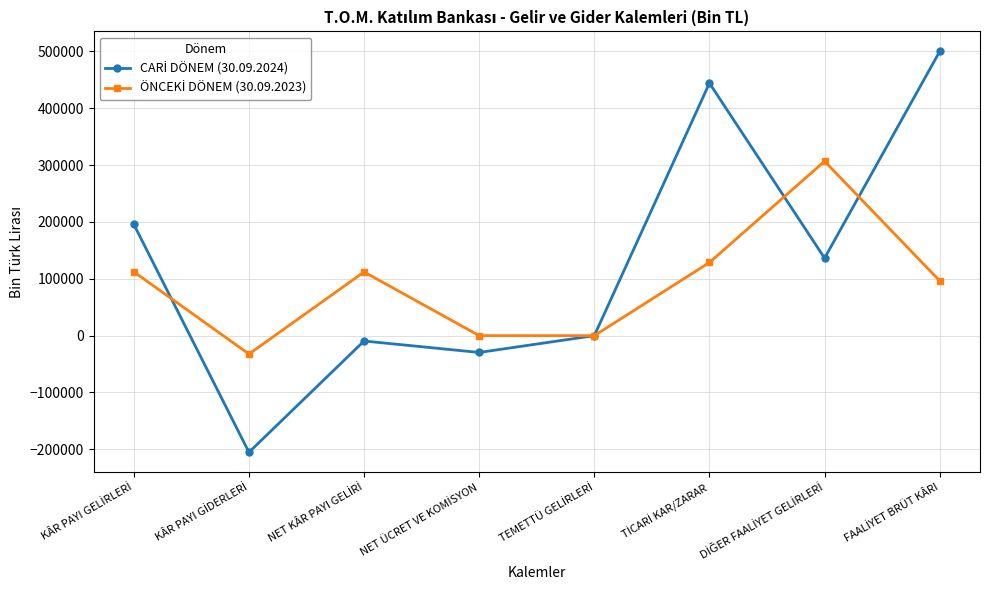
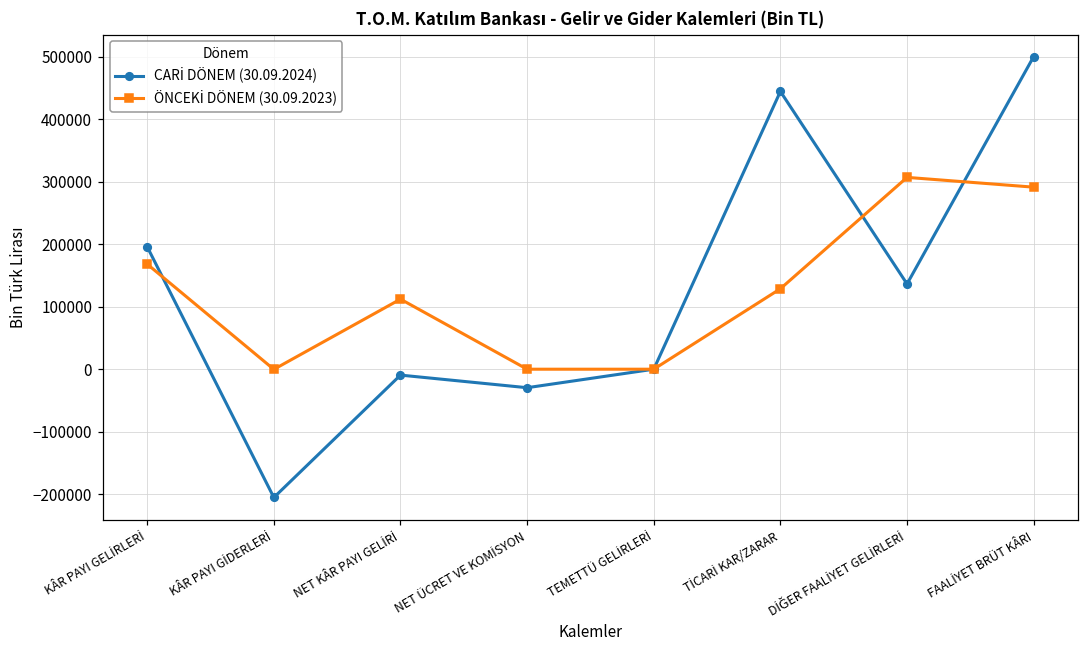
  {
    "CARİ DÖNEM (30.09.2024)": {
      "KÂR PAYI GELİRLERİ": 200000,
      "KÂR PAYI GİDERLERİ": -210000,
      "NET KÂR PAYI GELİRİ": -10000,
      "NET ÜCRET VE KOMİSYON": -30000,
      "TİCARİ KAR/ZARAR": 440000,
      "DİĞER FAALİYET GELİRLERİ": 140000,
      "FAALİYET BRÜT KÂRI": 500000
    },
    "ÖNCEKİ DÖNEM (30.09.2023)": {
-     "KÂR PAYI GELİRLERİ": 110000,
-     "KÂR PAYI GİDERLERİ": -30000,
+     "KÂR PAYI GELİRLERİ": 170000,
+     "KÂR PAYI GİDERLERİ": 0,
      "NET KÂR PAYI GELİRİ": 110000,
      "NET ÜCRET VE KOMİSYON": 0,
      "TİCARİ KAR/ZARAR": 130000,
      "DİĞER FAALİYET GELİRLERİ": 310000,
-     "FAALİYET BRÜT KÂRI": 100000
+     "FAALİYET BRÜT KÂRI": 290000
    }
  }
